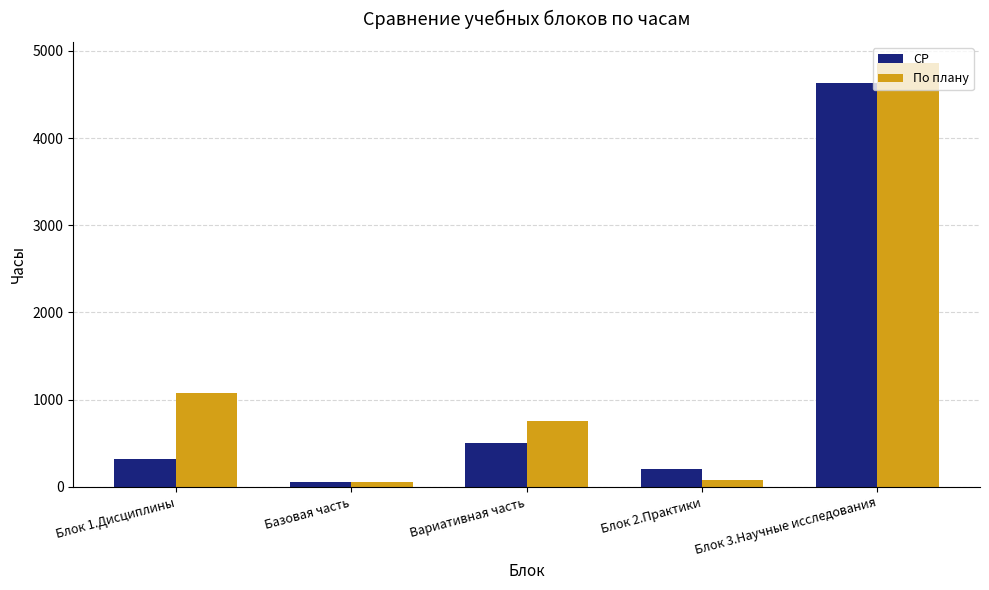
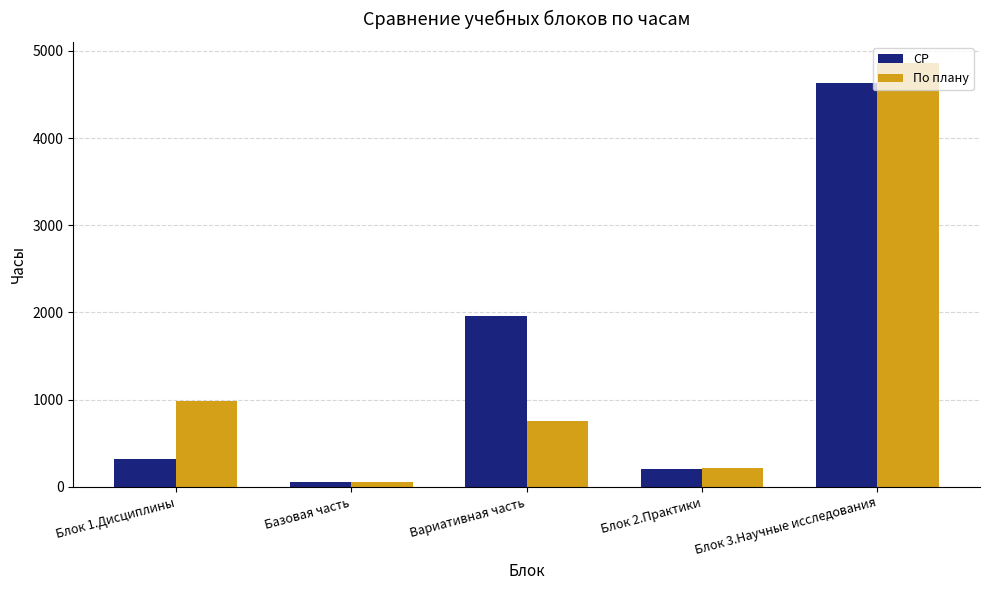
  {
    "СР": {
      "Блок 1.Дисциплины": 300,
      "Базовая часть": 0,
-     "Вариативная часть": 500,
+     "Вариативная часть": 2000,
      "Блок 2.Практики": 200,
      "Блок 3.Научные исследования": 4600
    },
    "По плану": {
-     "Блок 1.Дисциплины": 1100,
+     "Блок 1.Дисциплины": 1000,
      "Базовая часть": 100,
      "Вариативная часть": 800,
-     "Блок 2.Практики": 100
+     "Блок 2.Практики": 200
    }
  }
